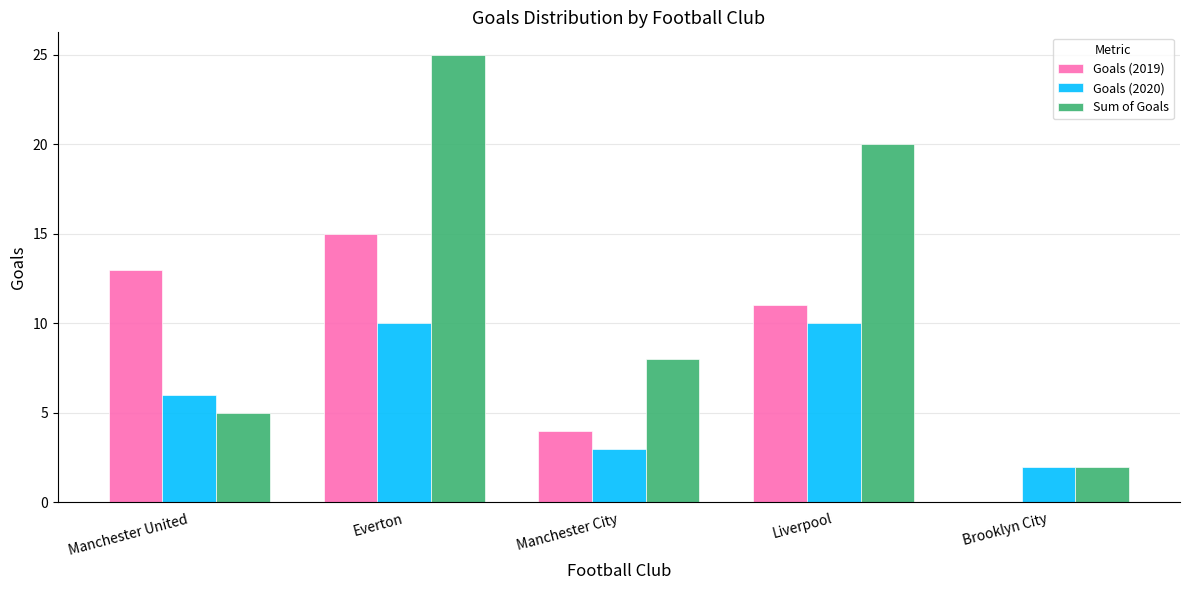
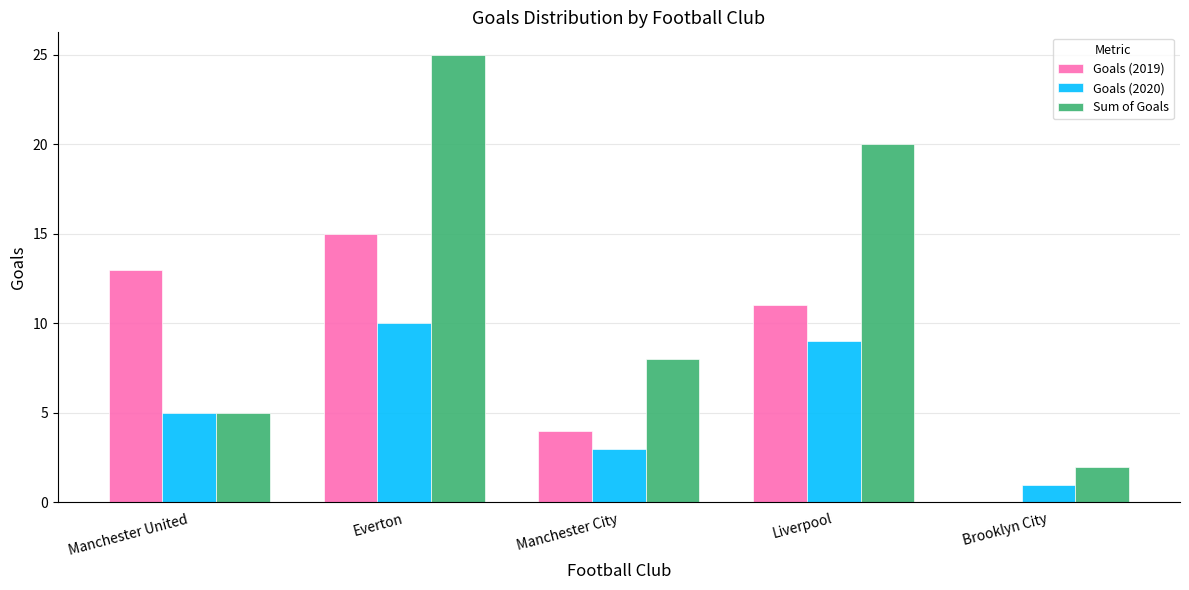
  {
    "Goals (2019)": {
      "Manchester United": 13,
      "Everton": 15,
      "Manchester City": 4,
      "Liverpool": 11,
      "Brooklyn City": 0
    },
    "Goals (2020)": {
-     "Manchester United": 6,
+     "Manchester United": 5,
      "Everton": 10,
      "Manchester City": 3,
-     "Liverpool": 10,
-     "Brooklyn City": 2
+     "Liverpool": 9,
+     "Brooklyn City": 1
    },
    "Sum of Goals": {
      "Manchester United": 5,
      "Everton": 25,
      "Manchester City": 8,
      "Liverpool": 20,
      "Brooklyn City": 2
    }
  }
